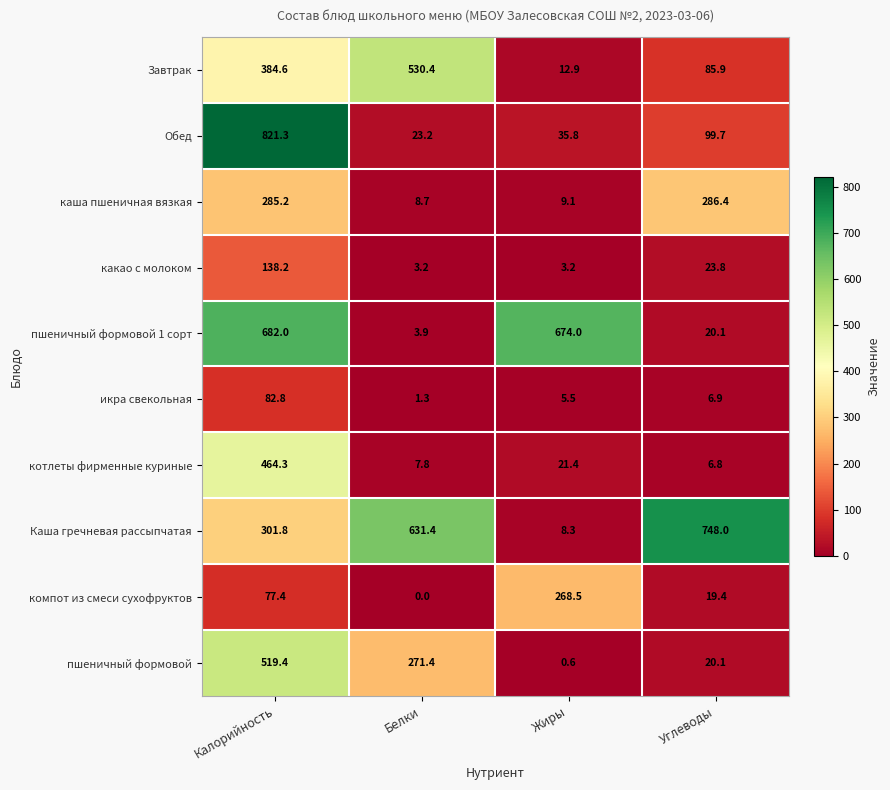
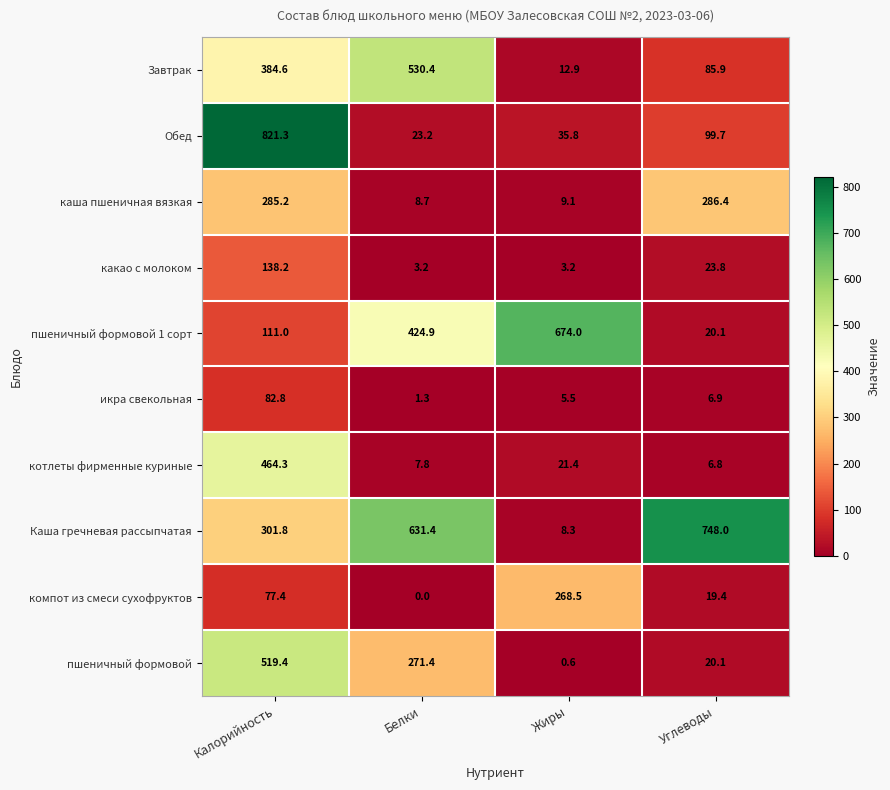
  {
    "Завтрак": {
      "Калорийность": 384.6,
      "Белки": 530.4,
      "Жиры": 12.9,
      "Углеводы": 85.9
    },
    "Обед": {
      "Калорийность": 821.3,
      "Белки": 23.2,
      "Жиры": 35.8,
      "Углеводы": 99.7
    },
    "каша пшеничная вязкая": {
      "Калорийность": 285.2,
      "Белки": 8.7,
      "Жиры": 9.1,
      "Углеводы": 286.4
    },
    "какао с молоком": {
      "Калорийность": 138.2,
      "Белки": 3.2,
      "Жиры": 3.2,
      "Углеводы": 23.8
    },
    "пшеничный формовой 1 сорт": {
-     "Калорийность": 682.0,
-     "Белки": 3.9,
+     "Калорийность": 111.0,
+     "Белки": 424.9,
      "Жиры": 674.0,
      "Углеводы": 20.1
    },
    "икра свекольная": {
      "Калорийность": 82.8,
      "Белки": 1.3,
      "Жиры": 5.5,
      "Углеводы": 6.9
    },
    "котлеты фирменные куриные": {
      "Калорийность": 464.3,
      "Белки": 7.8,
      "Жиры": 21.4,
      "Углеводы": 6.8
    },
    "Каша гречневая рассыпчатая": {
      "Калорийность": 301.8,
      "Белки": 631.4,
      "Жиры": 8.3,
      "Углеводы": 748.0
    },
    "компот из смеси сухофруктов": {
      "Калорийность": 77.4,
      "Белки": 0.0,
      "Жиры": 268.5,
      "Углеводы": 19.4
    },
    "пшеничный формовой": {
      "Калорийность": 519.4,
      "Белки": 271.4,
      "Жиры": 0.6,
      "Углеводы": 20.1
    }
  }
